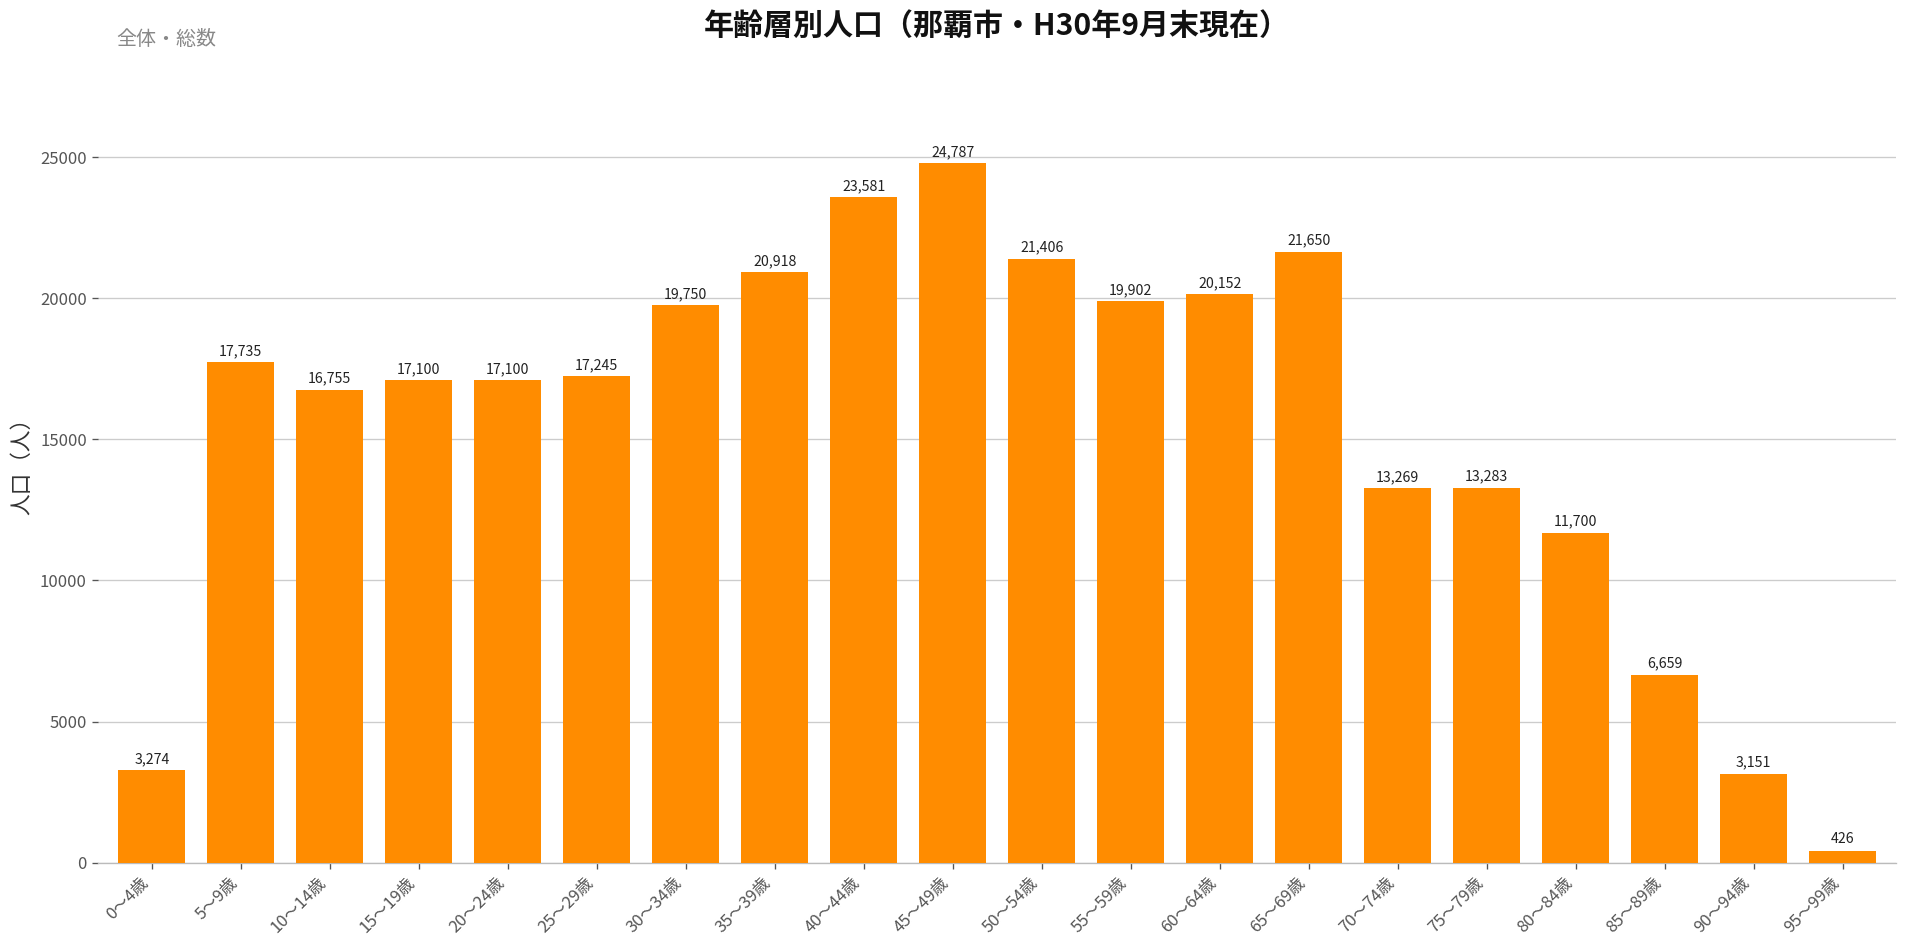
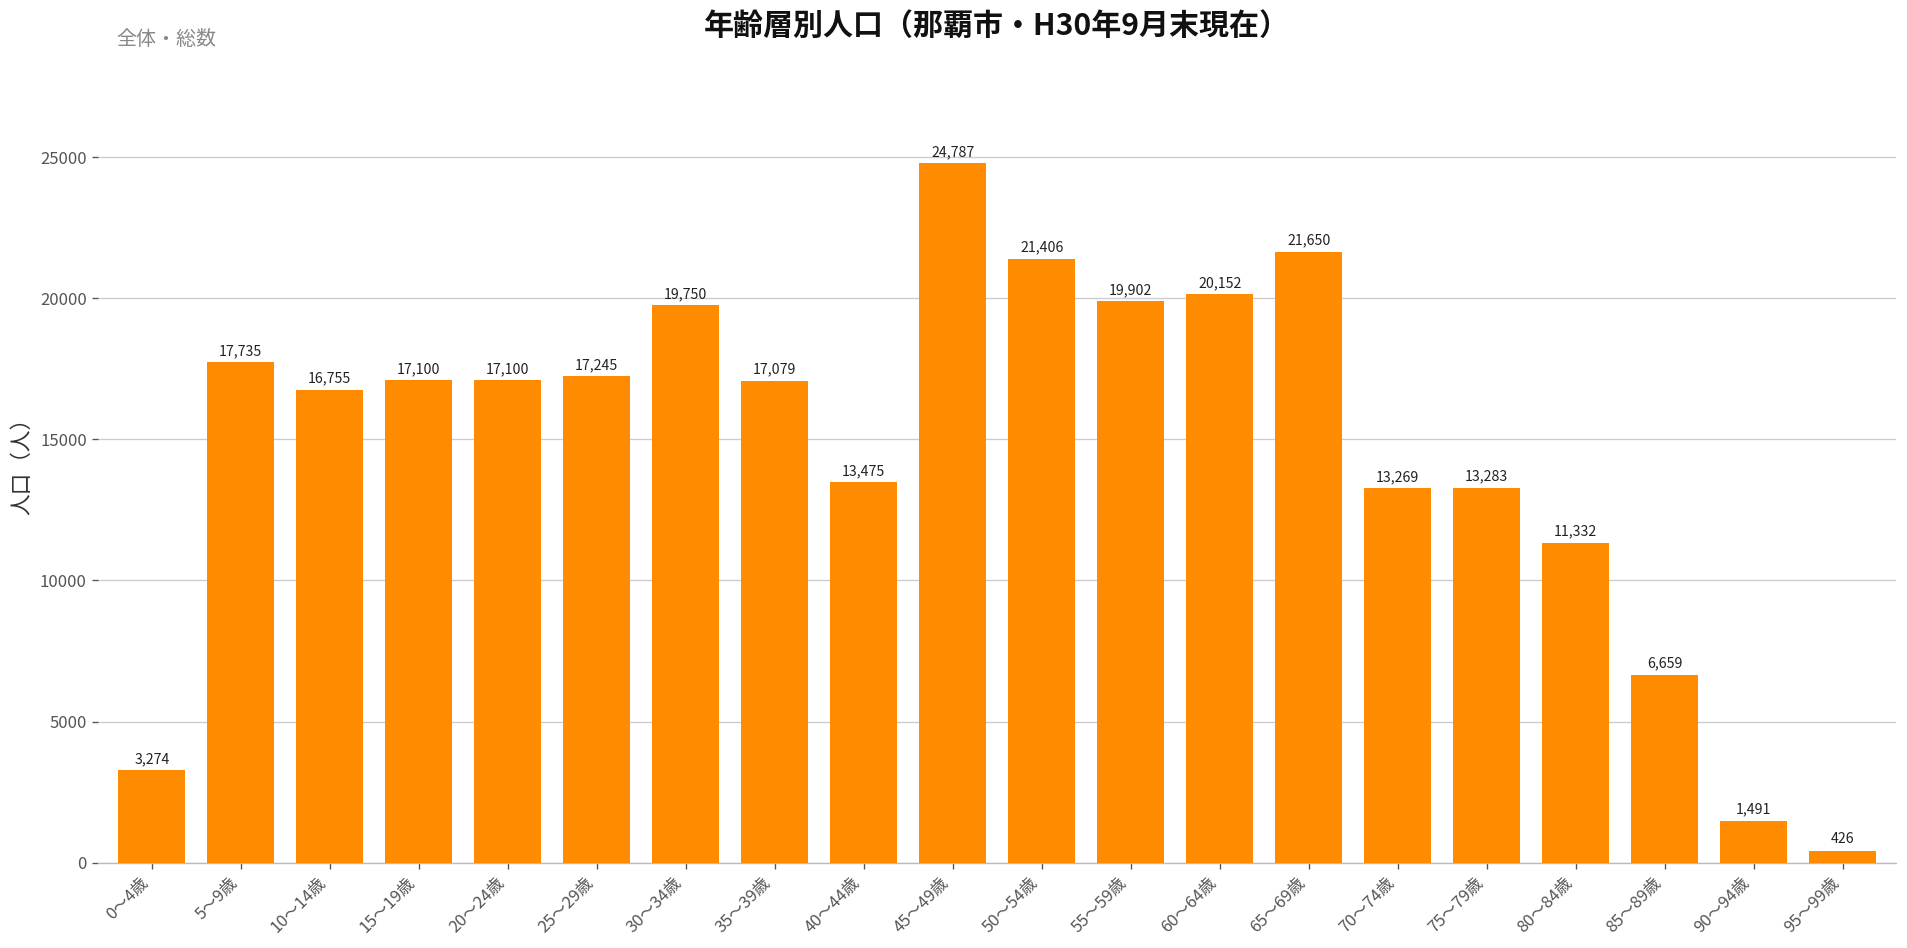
  {
    "0～4歳": "3,274",
    "5～9歳": "17,735",
    "10～14歳": "16,755",
    "15～19歳": "17,100",
    "20～24歳": "17,100",
    "25～29歳": "17,245",
    "30～34歳": "19,750",
-   "35～39歳": "20,918",
-   "40～44歳": "23,581",
+   "35～39歳": "17,079",
+   "40～44歳": "13,475",
    "45～49歳": "24,787",
    "50～54歳": "21,406",
    "55～59歳": "19,902",
    "60～64歳": "20,152",
    "65～69歳": "21,650",
    "70～74歳": "13,269",
    "75～79歳": "13,283",
-   "80～84歳": "11,700",
+   "80～84歳": "11,332",
    "85～89歳": "6,659",
-   "90～94歳": "3,151",
+   "90～94歳": "1,491",
    "95～99歳": "426"
  }
